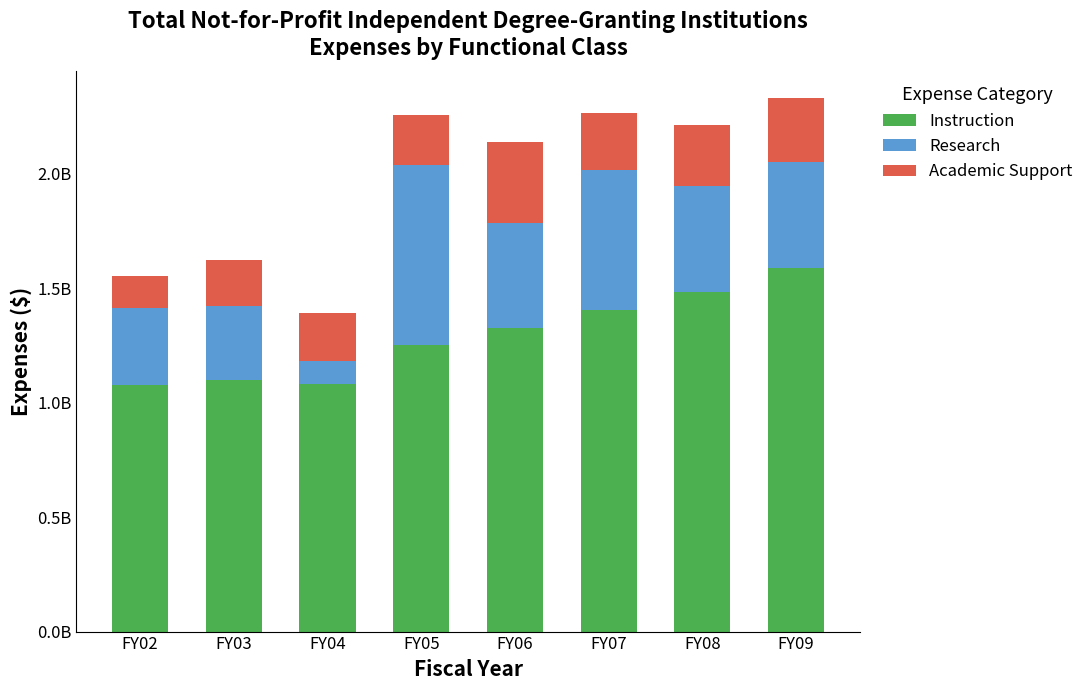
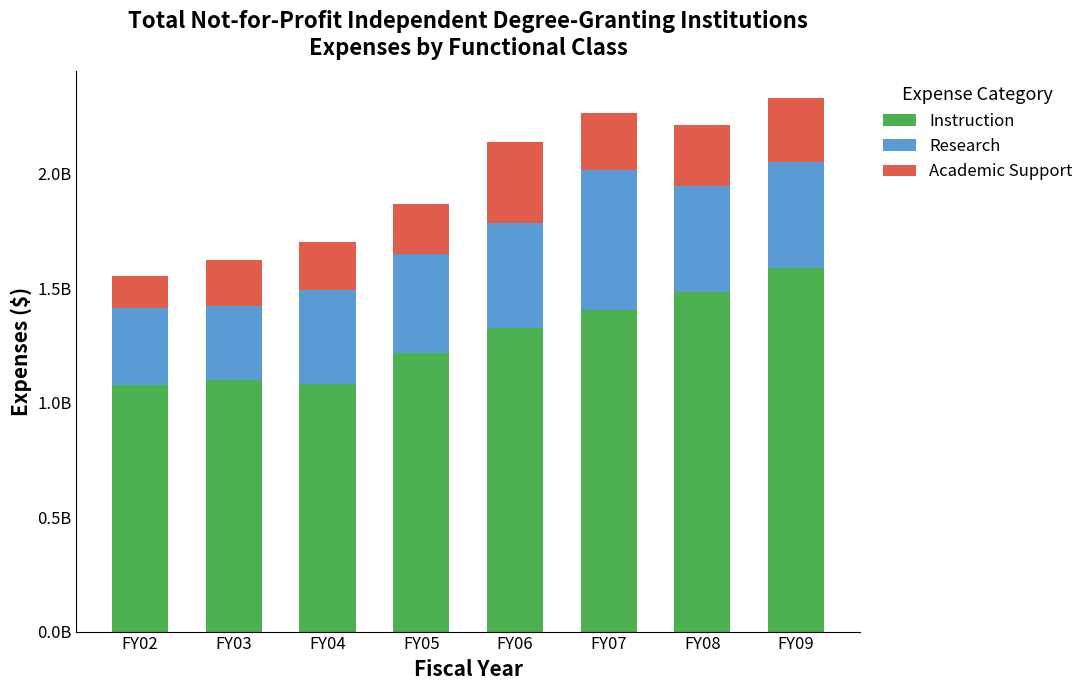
  {
    "Instruction": {
      "FY02": 1080000000,
      "FY03": 1100000000,
      "FY04": 1080000000,
-     "FY05": 1250000000,
+     "FY05": 1210000000,
      "FY06": 1330000000,
      "FY07": 1410000000,
      "FY08": 1480000000,
      "FY09": 1590000000
    },
    "Research": {
      "FY02": 340000000,
      "FY03": 330000000,
-     "FY04": 100000000,
-     "FY05": 790000000,
+     "FY04": 410000000,
+     "FY05": 440000000,
      "FY06": 460000000,
      "FY07": 610000000,
      "FY08": 460000000,
      "FY09": 460000000
    },
    "Academic Support": {
      "FY02": 140000000,
      "FY03": 200000000,
      "FY04": 210000000,
      "FY05": 220000000,
      "FY06": 350000000,
      "FY07": 250000000,
      "FY08": 270000000,
      "FY09": 280000000
    }
  }
